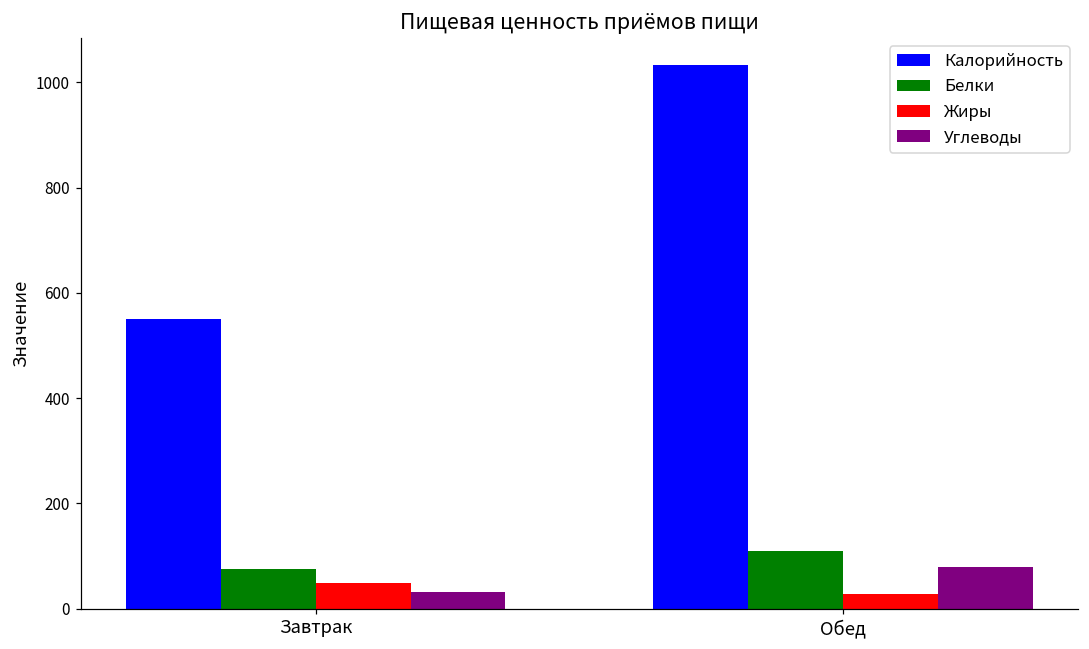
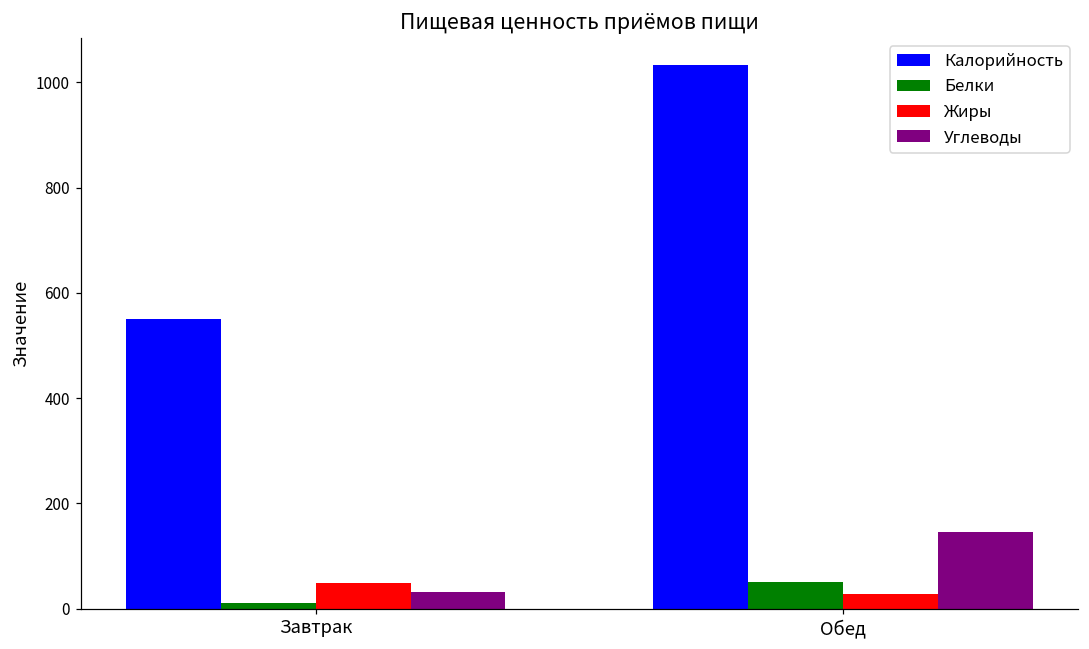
  {
    "Калорийность": {
      "Завтрак": 550,
      "Обед": 1030
    },
    "Белки": {
-     "Завтрак": 70,
-     "Обед": 110
+     "Завтрак": 10,
+     "Обед": 50
    },
    "Жиры": {
      "Завтрак": 50,
      "Обед": 30
    },
    "Углеводы": {
      "Завтрак": 30,
-     "Обед": 80
+     "Обед": 150
    }
  }
